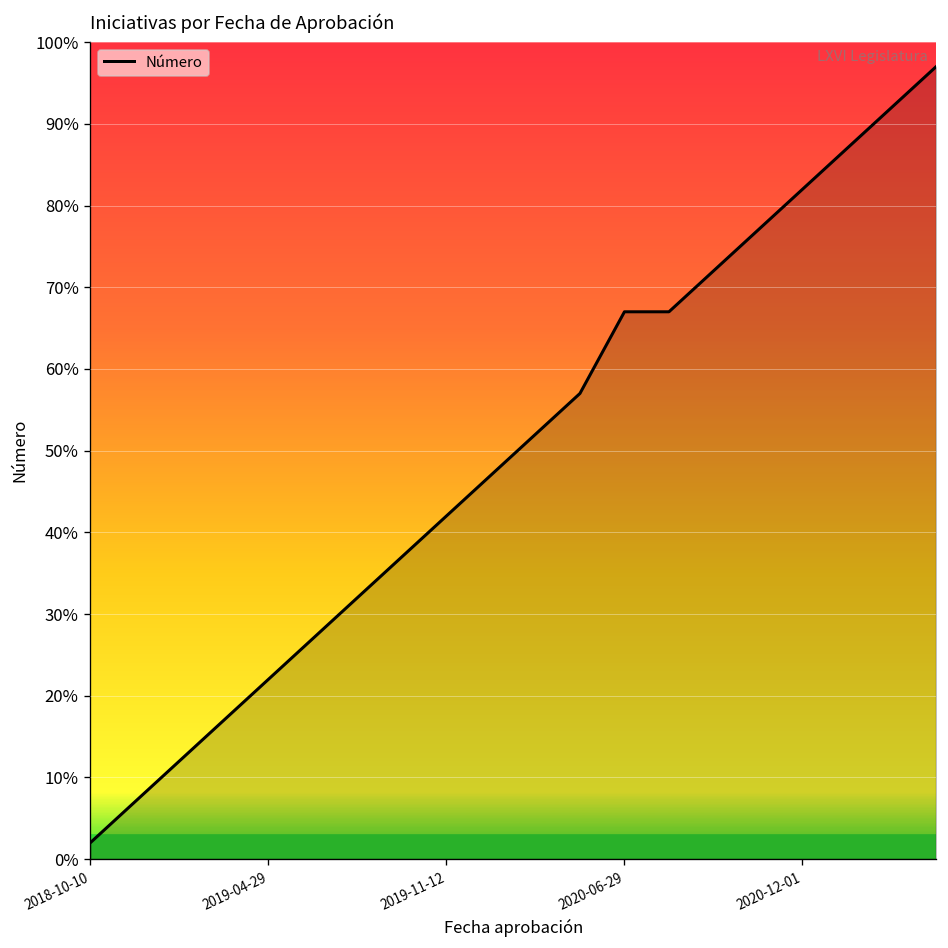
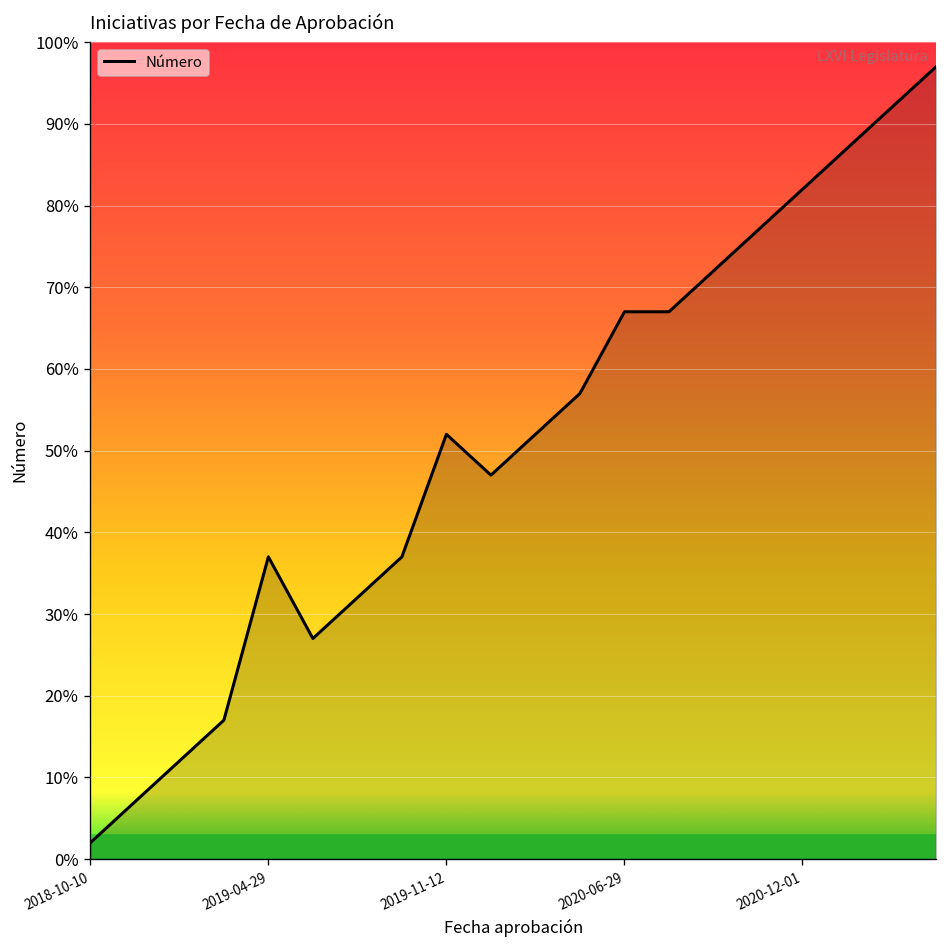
  {
-   "2019-04-29": "22%",
-   "2019-11-12": "42%",
+   "2019-04-29": "37%",
+   "2019-11-12": "52%",
    "2020-06-29": "67%",
    "2020-12-01": "82%"
  }
